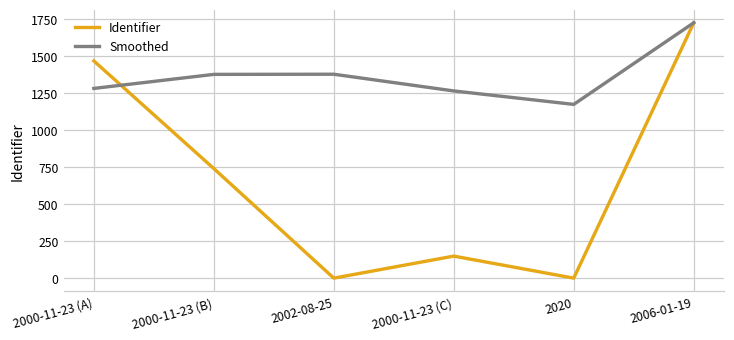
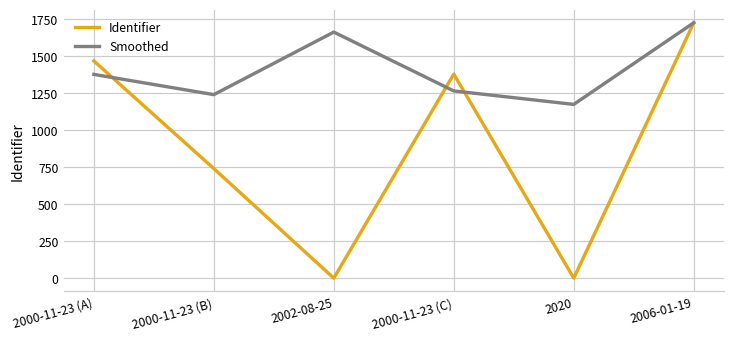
  {
    "Identifier": {
      "2000-11-23 (A)": 1470,
      "2000-11-23 (B)": 740,
      "2002-08-25": 0,
-     "2000-11-23 (C)": 150,
+     "2000-11-23 (C)": 1380,
      "2020": 0
    },
    "Smoothed": {
-     "2000-11-23 (A)": 1280,
-     "2000-11-23 (B)": 1380,
-     "2002-08-25": 1380,
+     "2000-11-23 (A)": 1380,
+     "2000-11-23 (B)": 1240,
+     "2002-08-25": 1660,
      "2000-11-23 (C)": 1270,
      "2020": 1180
    }
  }
